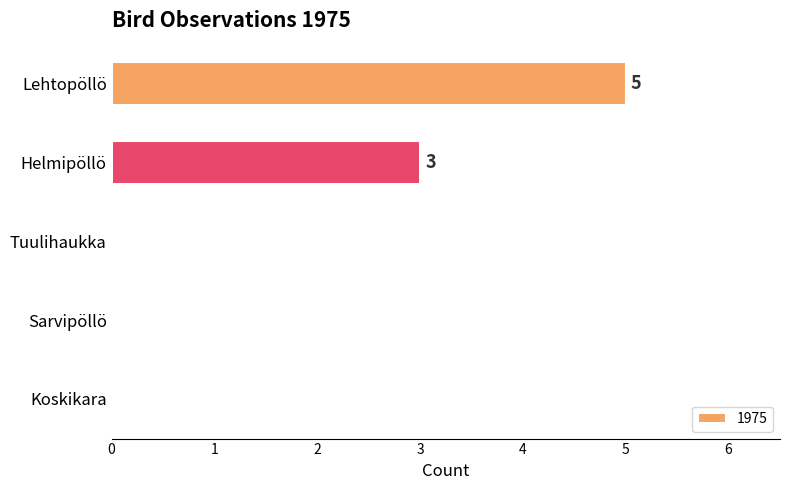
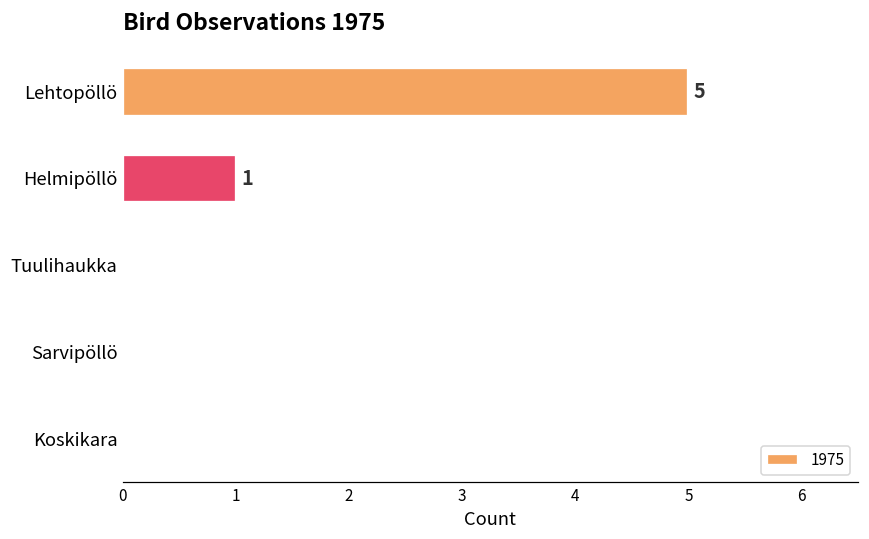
  {
    "Lehtopöllö": 5,
-   "Helmipöllö": 3
+   "Helmipöllö": 1
  }
